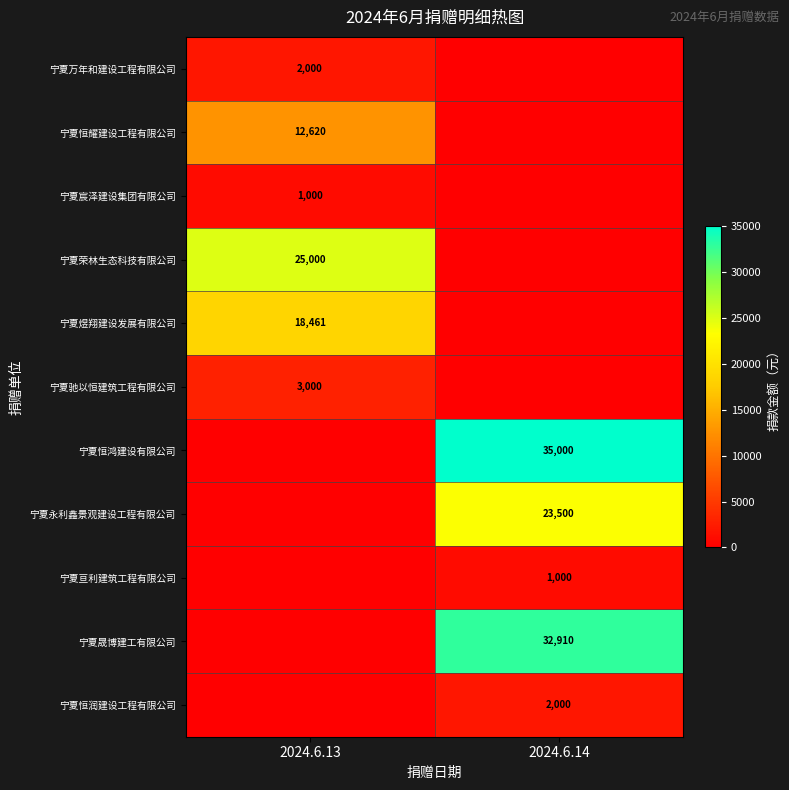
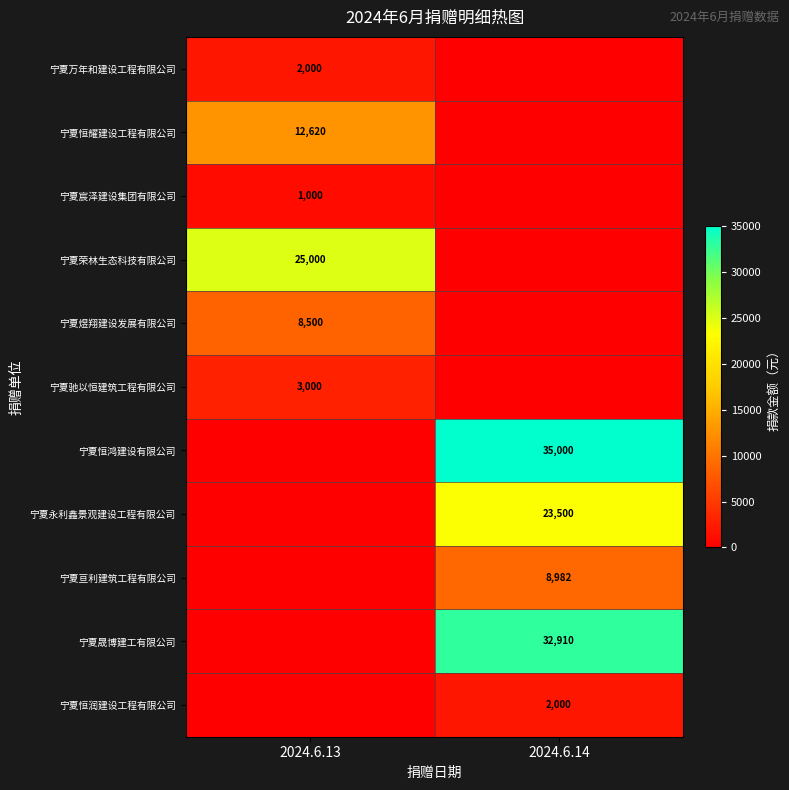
  {
    "宁夏万年和建设工程有限公司": {
      "2024.6.13": "2,000"
    },
    "宁夏恒耀建设工程有限公司": {
      "2024.6.13": "12,620"
    },
    "宁夏宸泽建设集团有限公司": {
      "2024.6.13": "1,000"
    },
    "宁夏荣林生态科技有限公司": {
      "2024.6.13": "25,000"
    },
    "宁夏煜翔建设发展有限公司": {
-     "2024.6.13": "18,461"
+     "2024.6.13": "8,500"
    },
    "宁夏驰以恒建筑工程有限公司": {
      "2024.6.13": "3,000"
    },
    "宁夏恒鸿建设有限公司": {
      "2024.6.14": "35,000"
    },
    "宁夏永利鑫景观建设工程有限公司": {
      "2024.6.14": "23,500"
    },
    "宁夏亘利建筑工程有限公司": {
-     "2024.6.14": "1,000"
+     "2024.6.14": "8,982"
    },
    "宁夏晟博建工有限公司": {
      "2024.6.14": "32,910"
    },
    "宁夏恒润建设工程有限公司": {
      "2024.6.14": "2,000"
    }
  }
